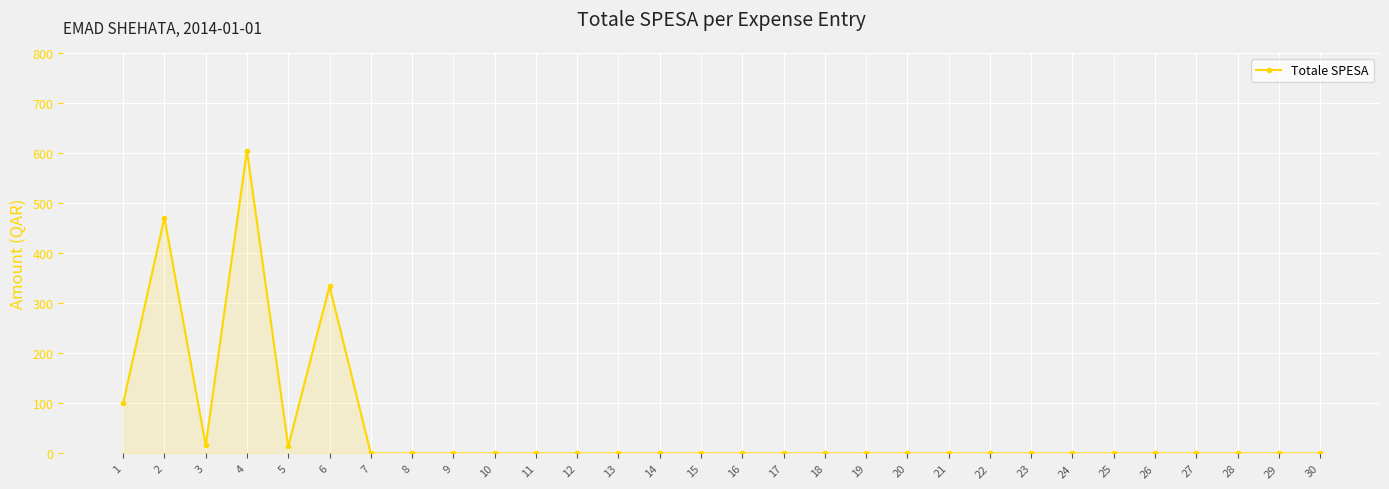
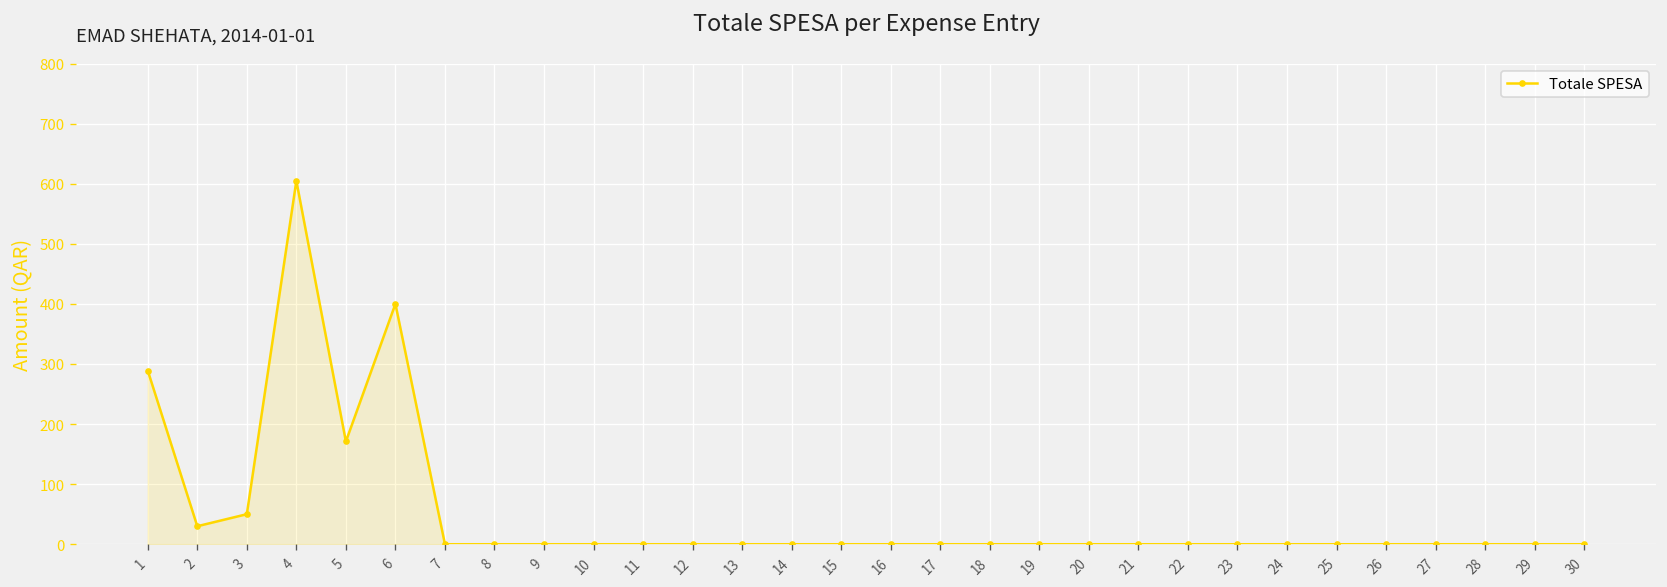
  {
-   "1": 100,
-   "2": 470,
-   "3": 20,
+   "1": 290,
+   "2": 30,
+   "3": 50,
    "4": 600,
-   "5": 10,
-   "6": 330,
+   "5": 170,
+   "6": 400,
    "7": 0,
    "8": 0,
    "9": 0,
    "10": 0,
    "11": 0,
    "12": 0,
    "13": 0,
    "14": 0,
    "15": 0,
    "16": 0,
    "17": 0,
    "18": 0,
    "19": 0,
    "20": 0,
    "21": 0,
    "22": 0,
    "23": 0,
    "24": 0,
    "25": 0,
    "26": 0,
    "27": 0,
    "28": 0,
    "29": 0,
    "30": 0
  }
